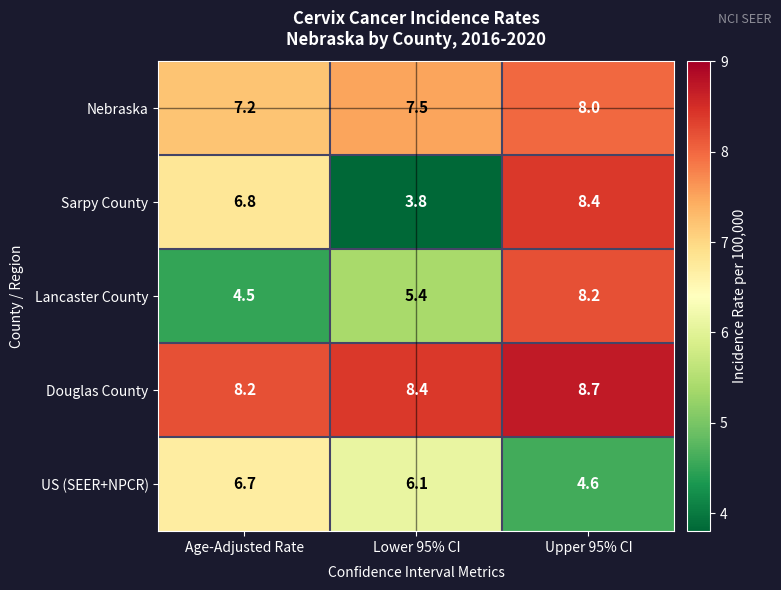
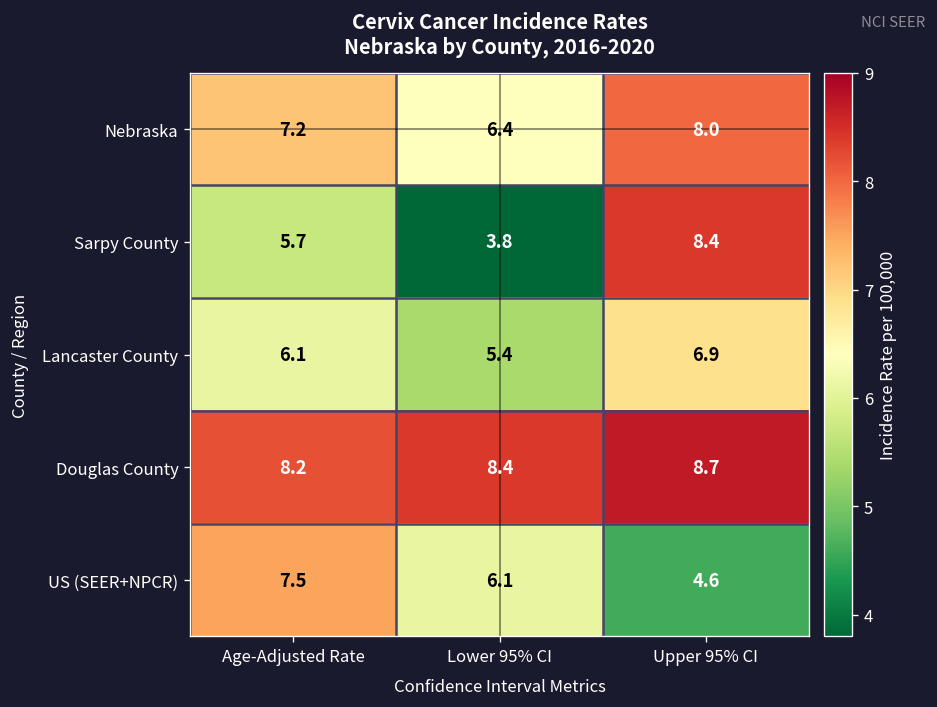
  {
    "Nebraska": {
      "Age-Adjusted Rate": 7.2,
-     "Lower 95% CI": 7.5,
+     "Lower 95% CI": 6.4,
      "Upper 95% CI": 8.0
    },
    "Sarpy County": {
-     "Age-Adjusted Rate": 6.8,
+     "Age-Adjusted Rate": 5.7,
      "Lower 95% CI": 3.8,
      "Upper 95% CI": 8.4
    },
    "Lancaster County": {
-     "Age-Adjusted Rate": 4.5,
+     "Age-Adjusted Rate": 6.1,
      "Lower 95% CI": 5.4,
-     "Upper 95% CI": 8.2
+     "Upper 95% CI": 6.9
    },
    "Douglas County": {
      "Age-Adjusted Rate": 8.2,
      "Lower 95% CI": 8.4,
      "Upper 95% CI": 8.7
    },
    "US (SEER+NPCR)": {
-     "Age-Adjusted Rate": 6.7,
+     "Age-Adjusted Rate": 7.5,
      "Lower 95% CI": 6.1,
      "Upper 95% CI": 4.6
    }
  }
